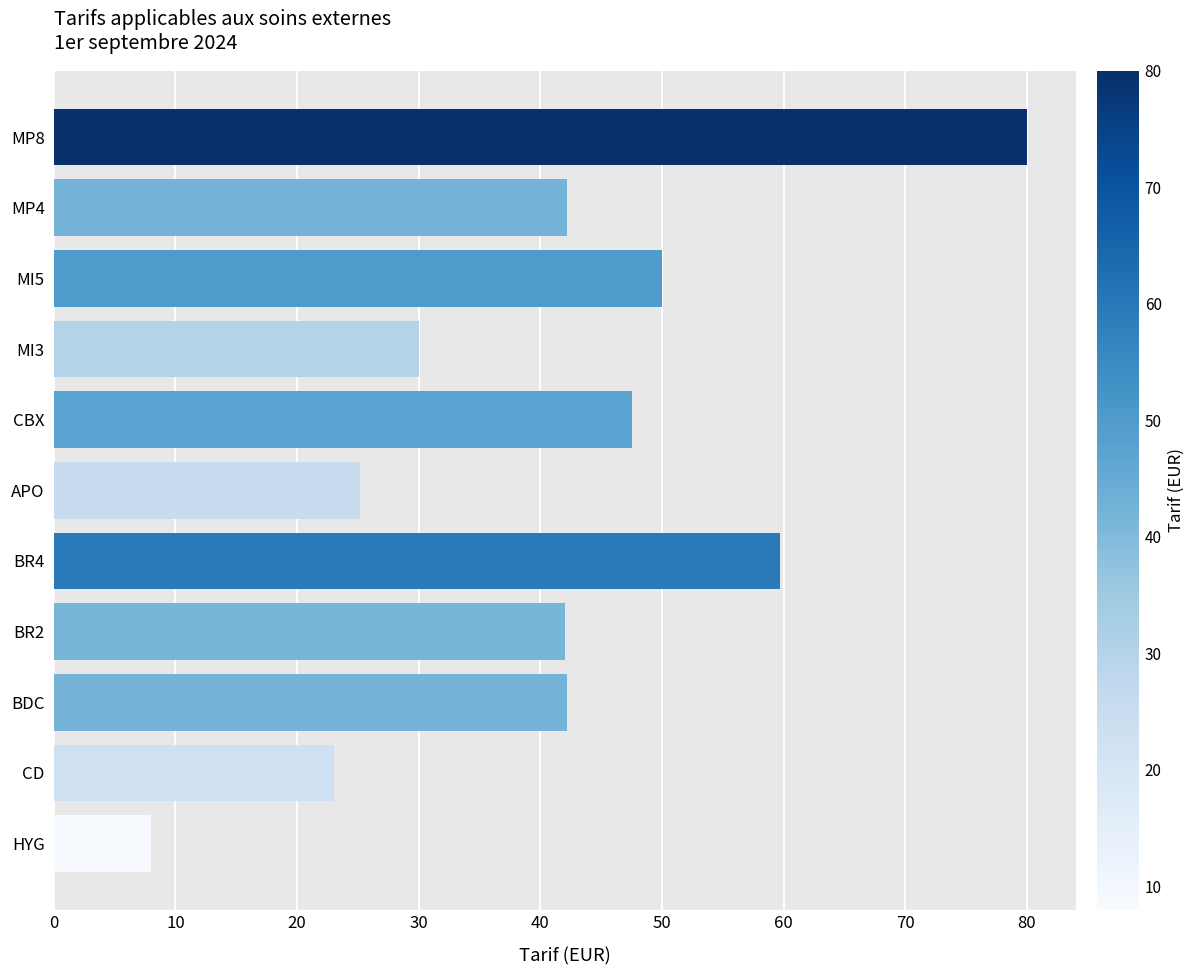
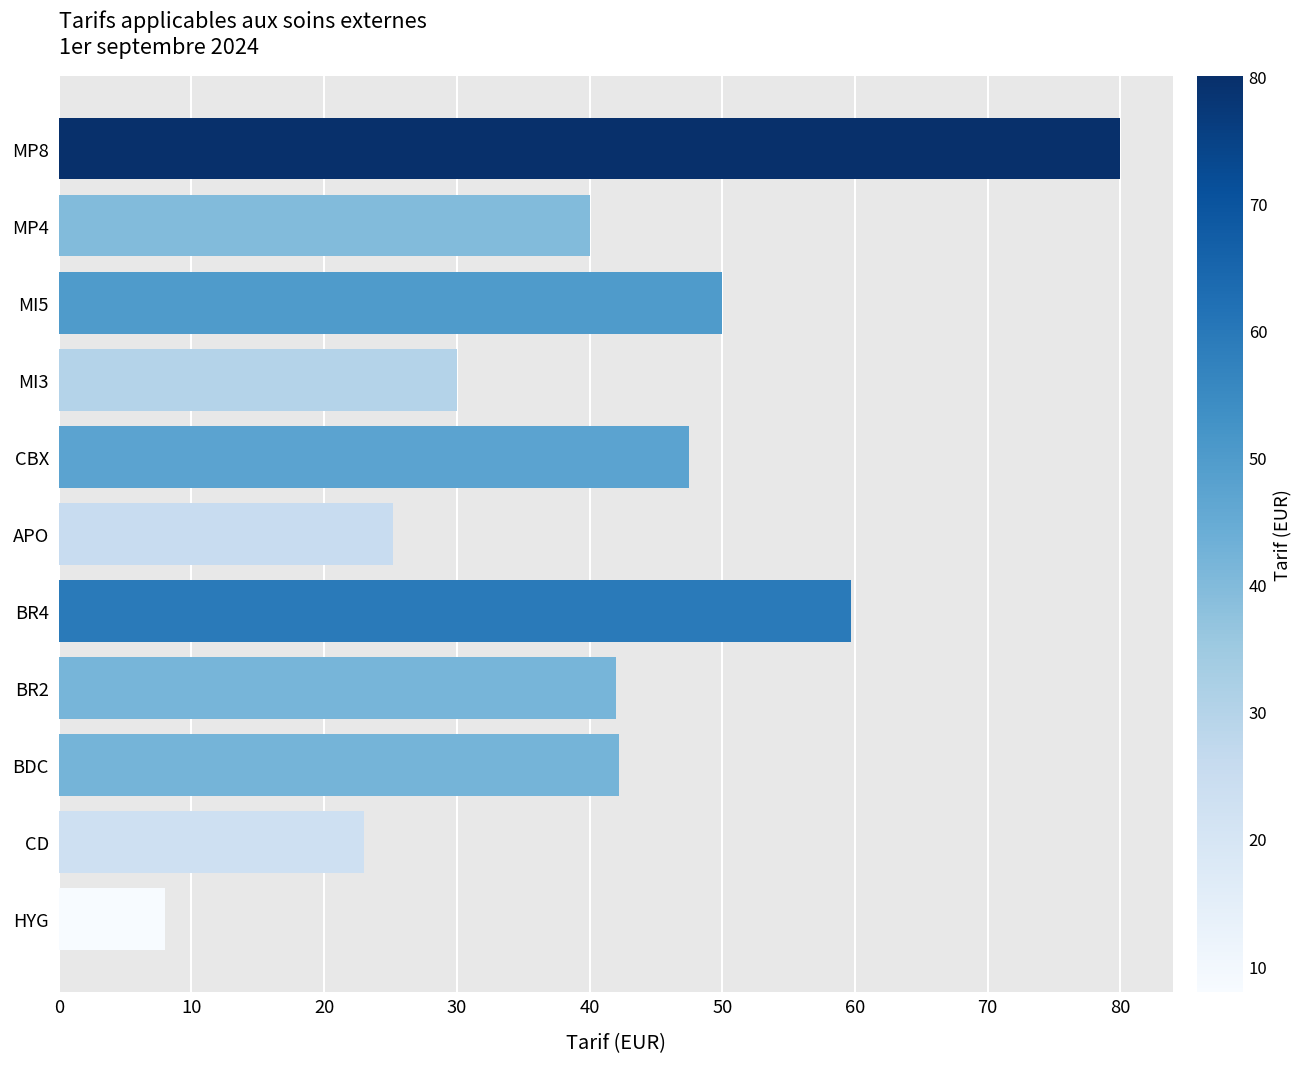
  {
    "MP8": 80.0,
-   "MP4": 42.2,
+   "MP4": 40.0,
    "MI5": 50.0,
    "MI3": 30.0,
    "CBX": 47.5,
    "APO": 25.2,
    "BR4": 59.7,
    "BR2": 42.0,
    "BDC": 42.2,
    "CD": 23.0,
    "HYG": 8.0
  }
